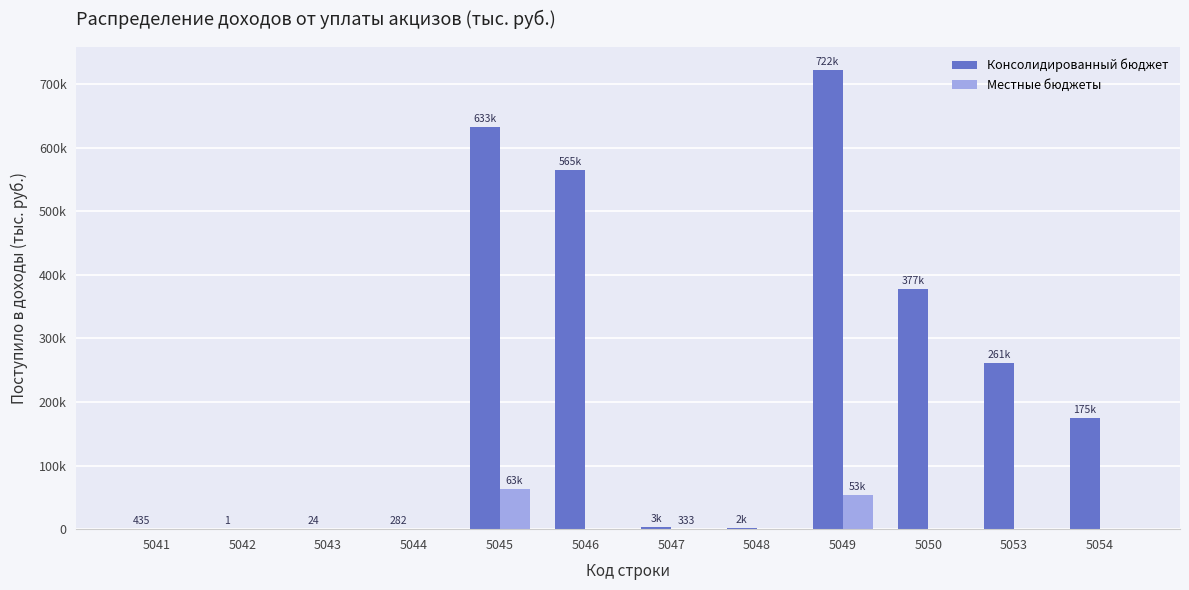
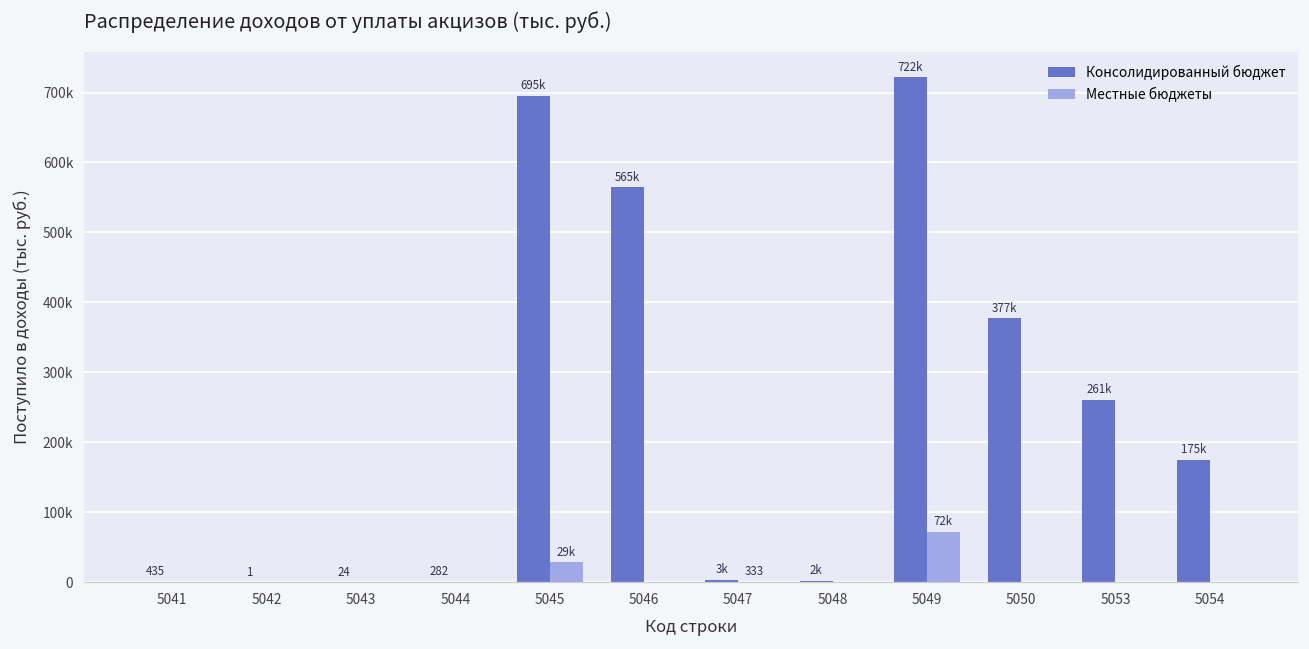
  {
    "Консолидированный бюджет": {
      "5041": "435",
      "5042": "1",
      "5043": "24",
      "5044": "282",
-     "5045": "633k",
+     "5045": "695k",
      "5046": "565k",
      "5047": "3k",
      "5048": "2k",
      "5049": "722k",
      "5050": "377k",
      "5053": "261k",
      "5054": "175k"
    },
    "Местные бюджеты": {
-     "5045": "63k",
+     "5045": "29k",
      "5047": "333",
-     "5049": "53k"
+     "5049": "72k"
    }
  }
